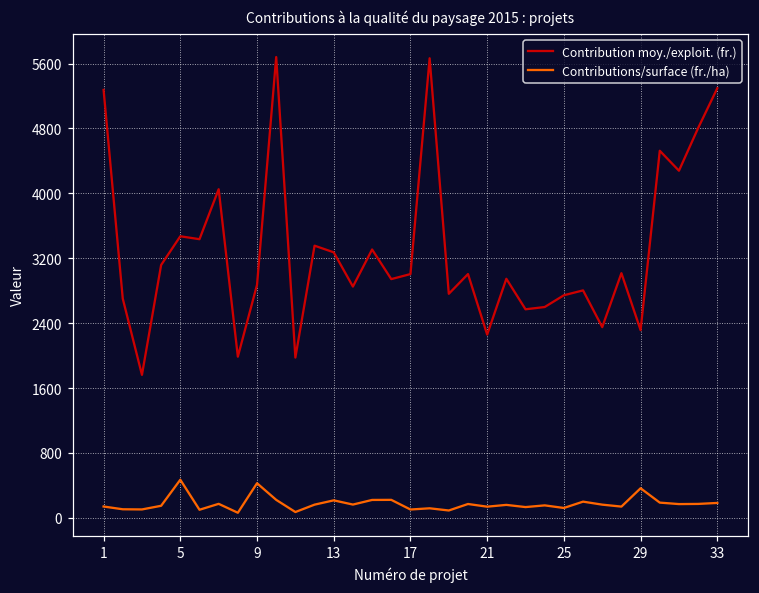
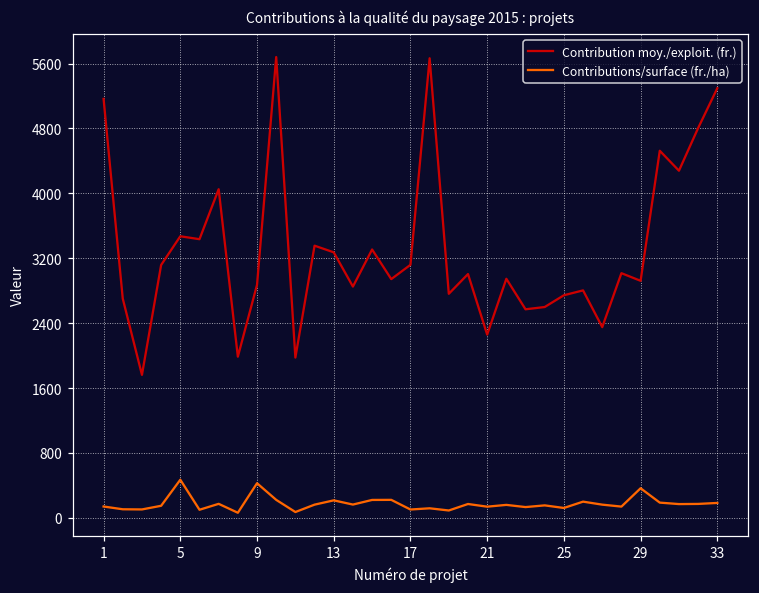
  {
    "Contribution moy./exploit. (fr.)": {
-     "1": 5300,
+     "1": 5200,
      "5": 3500,
      "9": 2900,
      "13": 3300,
-     "17": 3000,
+     "17": 3100,
      "21": 2300,
      "25": 2700,
-     "29": 2300,
+     "29": 2900,
      "33": 5300
    },
    "Contributions/surface (fr./ha)": {
      "1": 100,
      "5": 500,
      "9": 400,
      "13": 200,
      "17": 100,
      "21": 100,
      "25": 100,
      "29": 400,
      "33": 200
    }
  }
